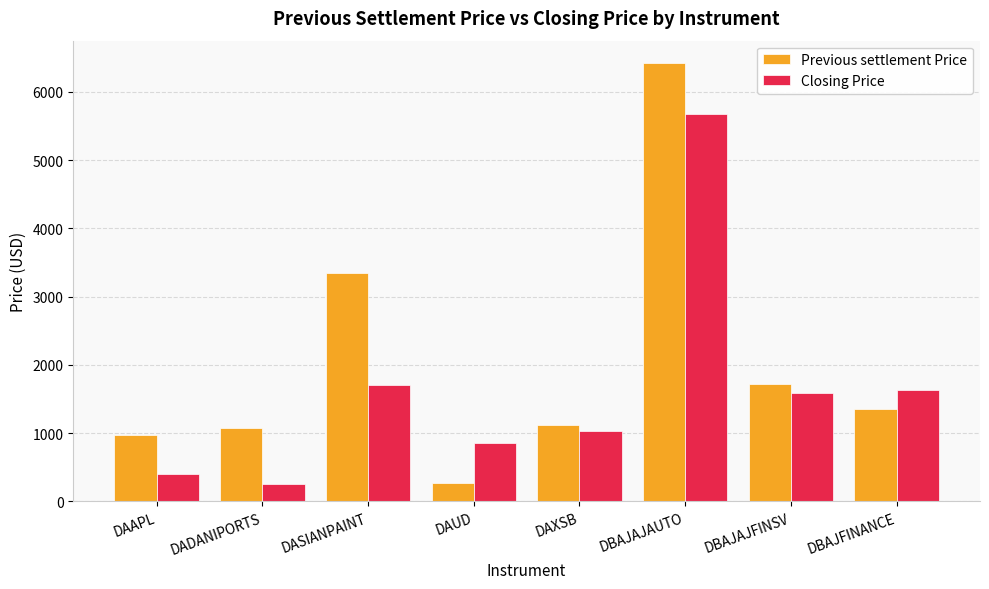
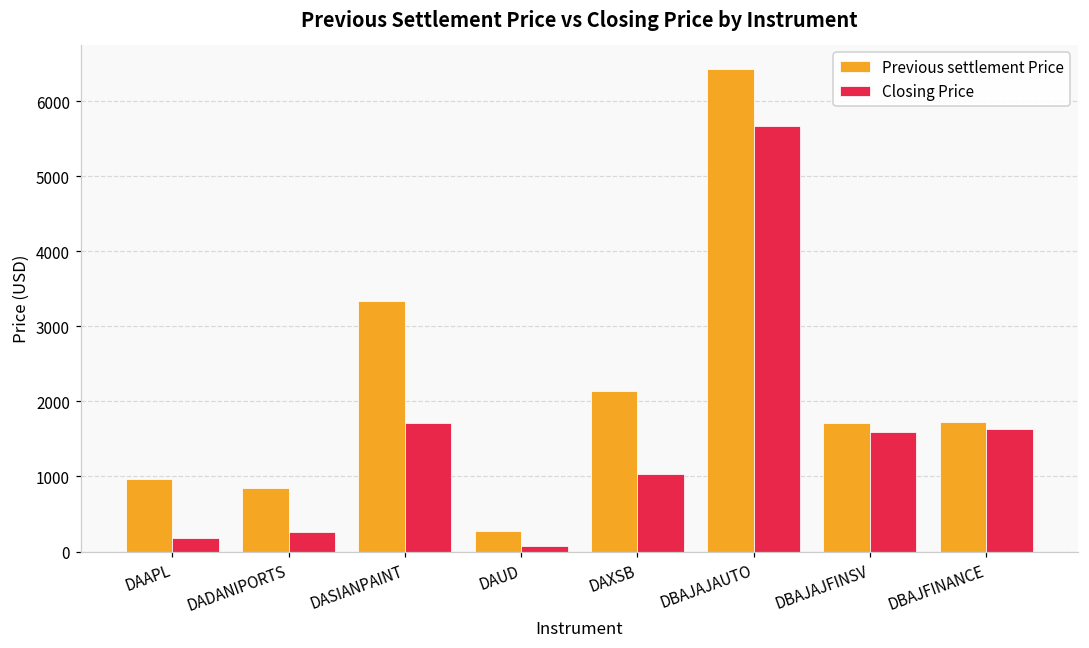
  {
    "Previous settlement Price": {
      "DAAPL": 1000,
-     "DADANIPORTS": 1100,
+     "DADANIPORTS": 800,
      "DASIANPAINT": 3300,
      "DAUD": 300,
-     "DAXSB": 1100,
+     "DAXSB": 2100,
      "DBAJAJAUTO": 6400,
      "DBAJAJFINSV": 1700,
-     "DBAJFINANCE": 1400
+     "DBAJFINANCE": 1700
    },
    "Closing Price": {
-     "DAAPL": 400,
+     "DAAPL": 200,
      "DADANIPORTS": 300,
      "DASIANPAINT": 1700,
-     "DAUD": 900,
+     "DAUD": 100,
      "DAXSB": 1000,
      "DBAJAJAUTO": 5700,
      "DBAJAJFINSV": 1600,
      "DBAJFINANCE": 1600
    }
  }
